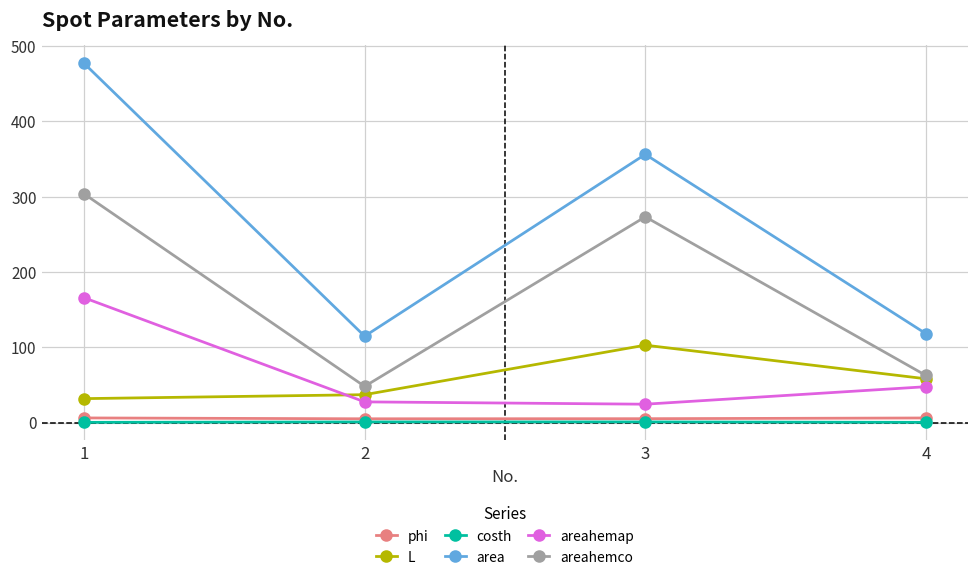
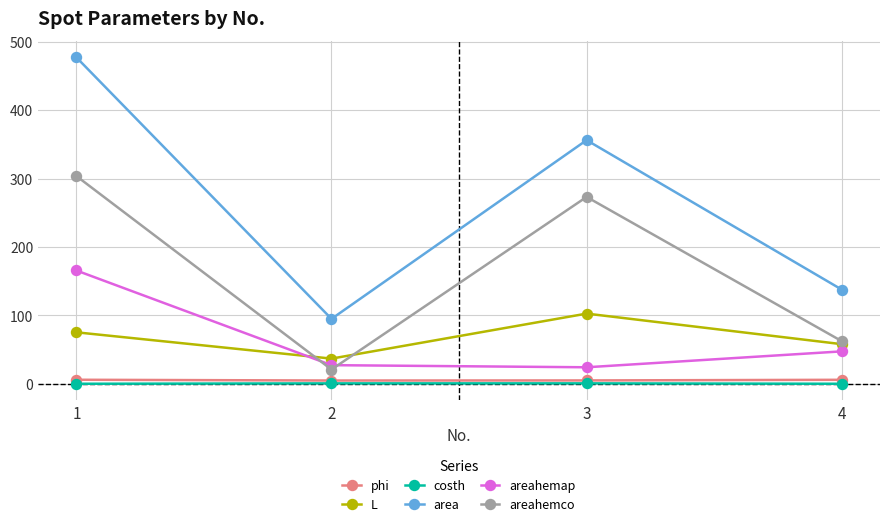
  {
    "phi": {
      "1": 10,
      "2": 0,
      "3": 10,
      "4": 10
    },
    "L": {
-     "1": 30,
+     "1": 80,
      "2": 40,
      "3": 100,
      "4": 60
    },
    "costh": {
      "1": 0,
      "2": 0,
      "3": 0,
      "4": 0
    },
    "area": {
      "1": 480,
-     "2": 110,
+     "2": 100,
      "3": 360,
-     "4": 120
+     "4": 140
    },
    "areahemap": {
      "1": 170,
      "2": 30,
      "3": 20,
      "4": 50
    },
    "areahemco": {
      "1": 300,
-     "2": 50,
+     "2": 20,
      "3": 270,
      "4": 60
    }
  }
